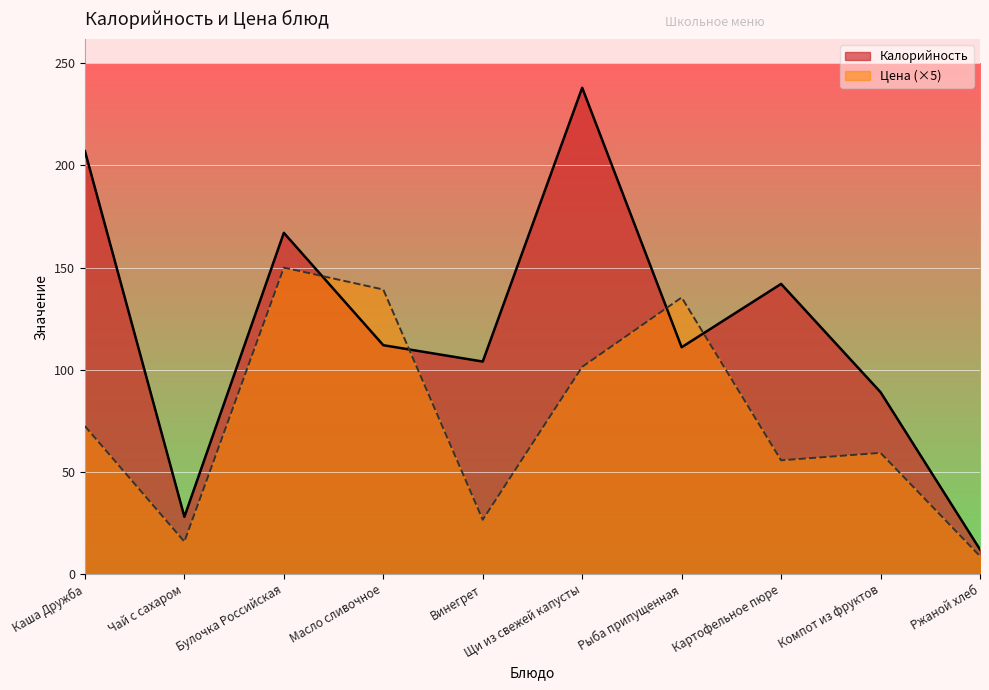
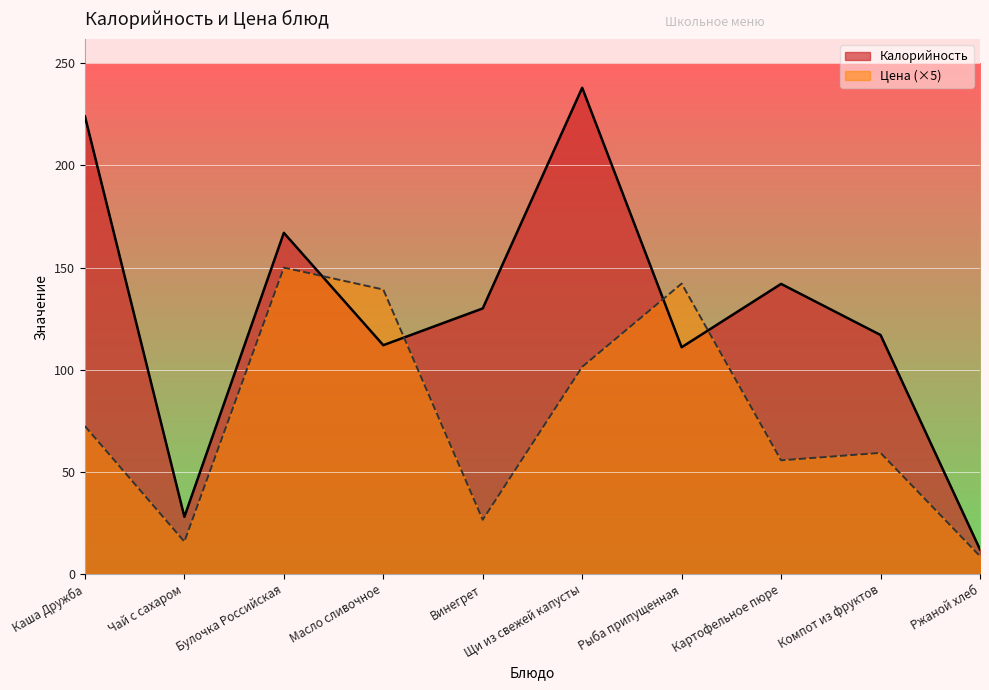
  {
    "Калорийность": {
-     "Каша Дружба": 207,
+     "Каша Дружба": 224,
      "Чай с сахаром": 28,
      "Булочка Российская": 167,
      "Масло сливочное": 112,
-     "Винегрет": 104,
+     "Винегрет": 130,
      "Щи из свежей капусты": 238,
      "Рыба припущенная": 111,
      "Картофельное пюре": 142,
-     "Компот из фруктов": 89,
+     "Компот из фруктов": 117,
      "Ржаной хлеб": 12
    },
    "Цена (×5)": {
      "Каша Дружба": 72,
      "Чай с сахаром": 16,
      "Булочка Российская": 150,
      "Масло сливочное": 139,
      "Винегрет": 27,
      "Щи из свежей капусты": 101,
-     "Рыба припущенная": 135,
+     "Рыба припущенная": 142,
      "Картофельное пюре": 56,
      "Компот из фруктов": 59,
      "Ржаной хлеб": 9
    }
  }
